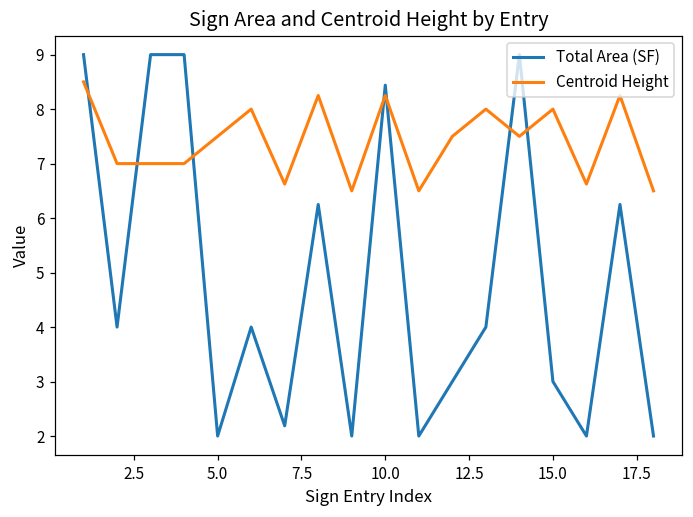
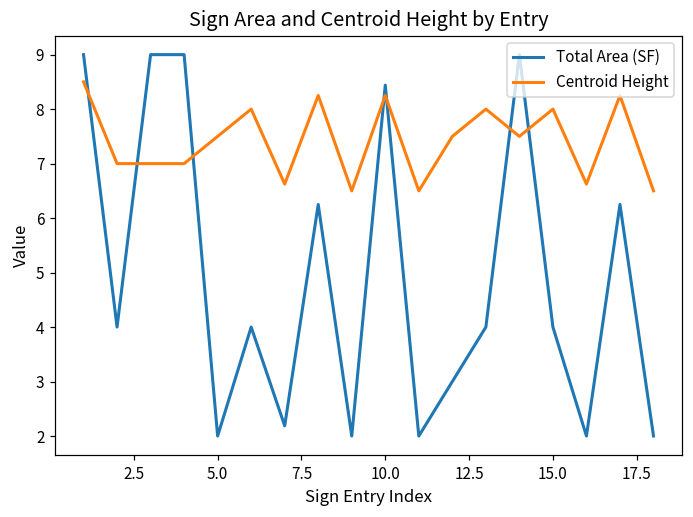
  {
    "Total Area (SF)": {
      "5.0": 2,
      "10.0": 8.4,
-     "15.0": 3
+     "15.0": 4
    },
    "Centroid Height": {
      "5.0": 7.5,
      "10.0": 8.3,
      "15.0": 8
    }
  }
